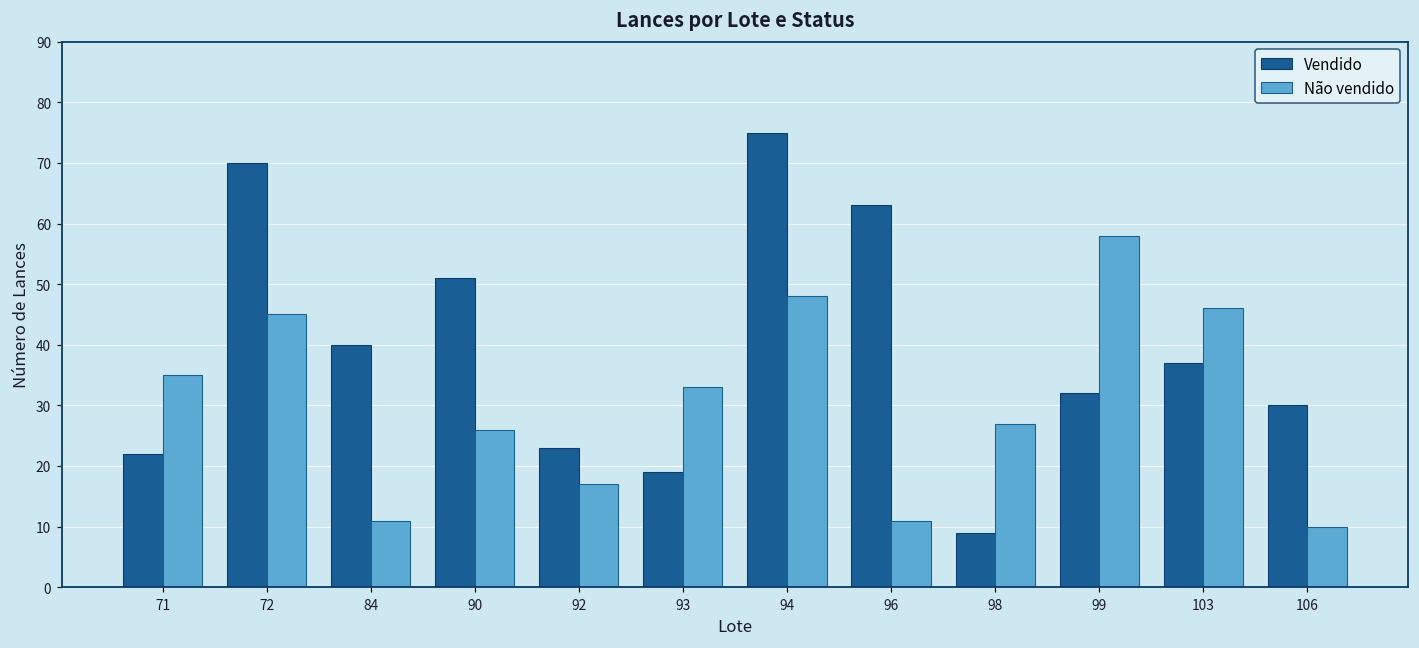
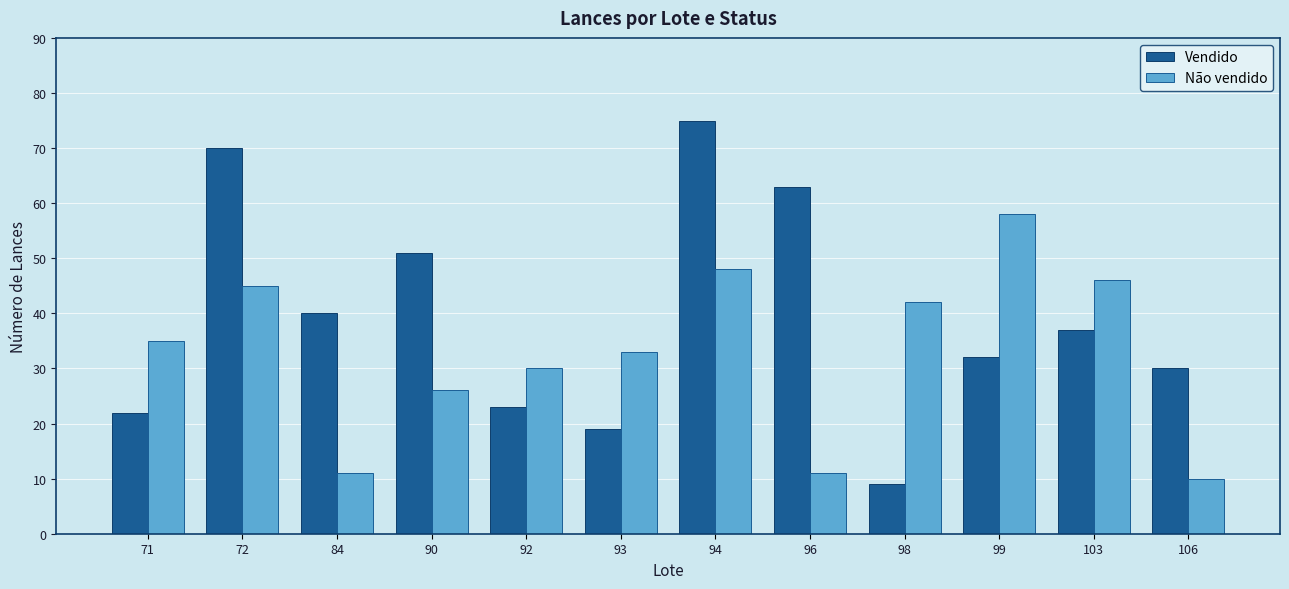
  {
    "Vendido": {
      "71": 22,
      "72": 70,
      "84": 40,
      "90": 51,
      "92": 23,
      "93": 19,
      "94": 75,
      "96": 63,
      "98": 9,
      "99": 32,
      "103": 37,
      "106": 30
    },
    "Não vendido": {
      "71": 35,
      "72": 45,
      "84": 11,
      "90": 26,
-     "92": 17,
+     "92": 30,
      "93": 33,
      "94": 48,
      "96": 11,
-     "98": 27,
+     "98": 42,
      "99": 58,
      "103": 46,
      "106": 10
    }
  }
